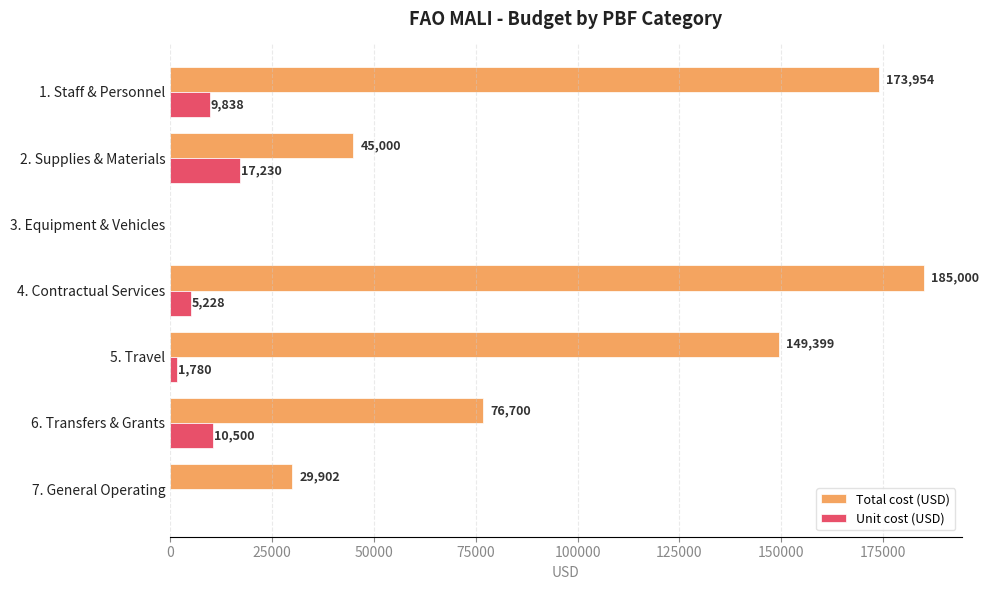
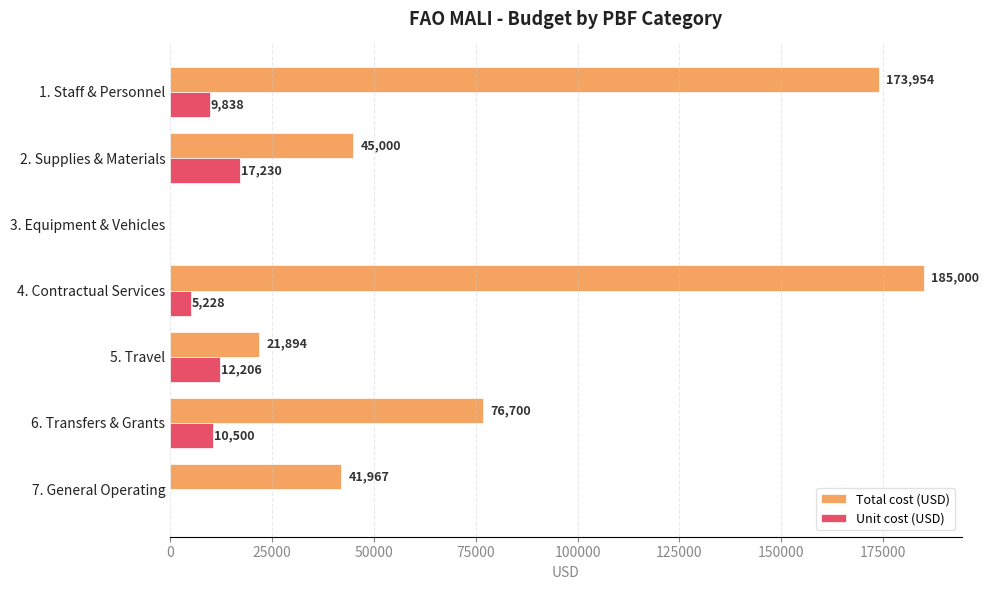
  {
    "Total cost (USD)": {
      "1. Staff & Personnel": "173,954",
      "2. Supplies & Materials": "45,000",
      "4. Contractual Services": "185,000",
-     "5. Travel": "149,399",
+     "5. Travel": "21,894",
      "6. Transfers & Grants": "76,700",
-     "7. General Operating": "29,902"
+     "7. General Operating": "41,967"
    },
    "Unit cost (USD)": {
      "1. Staff & Personnel": "9,838",
      "2. Supplies & Materials": "17,230",
      "4. Contractual Services": "5,228",
-     "5. Travel": "1,780",
+     "5. Travel": "12,206",
      "6. Transfers & Grants": "10,500"
    }
  }
